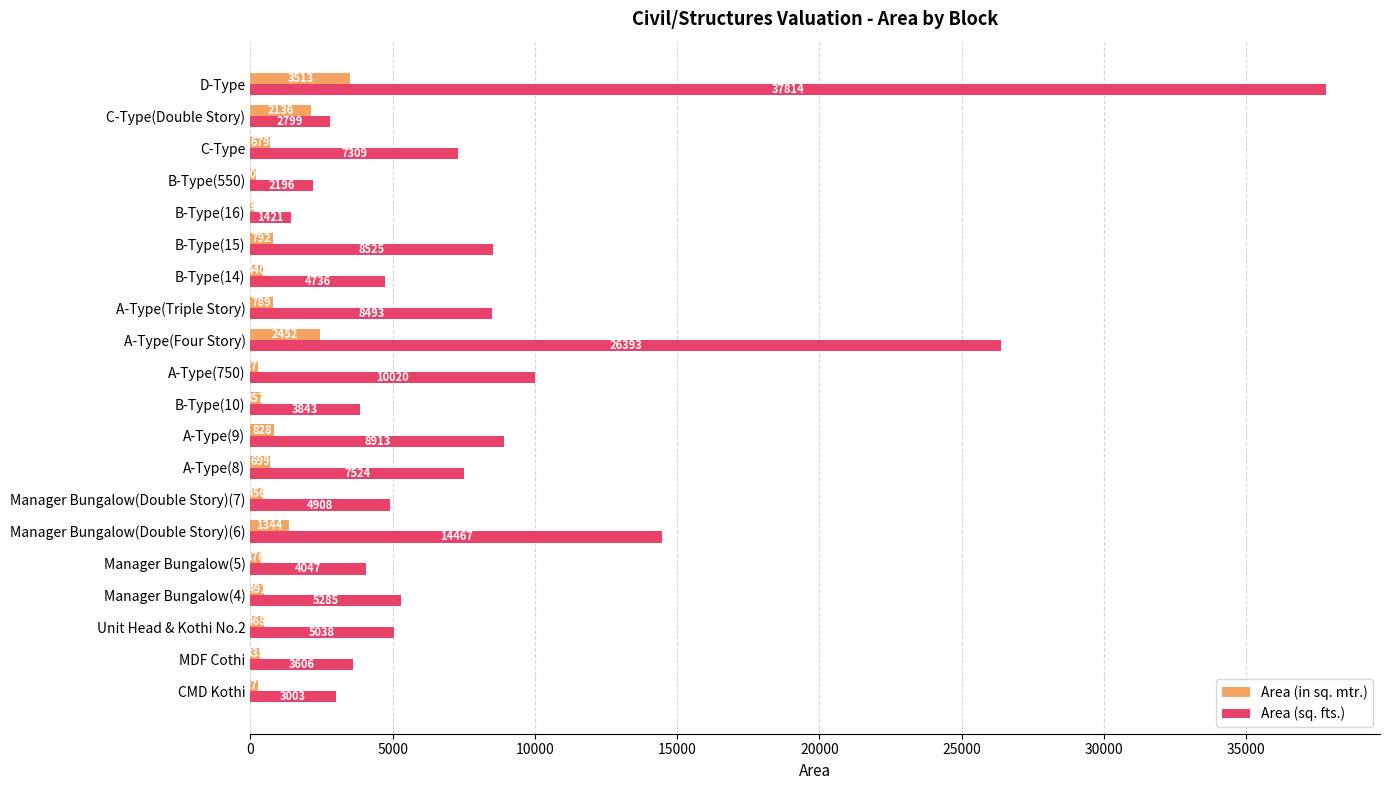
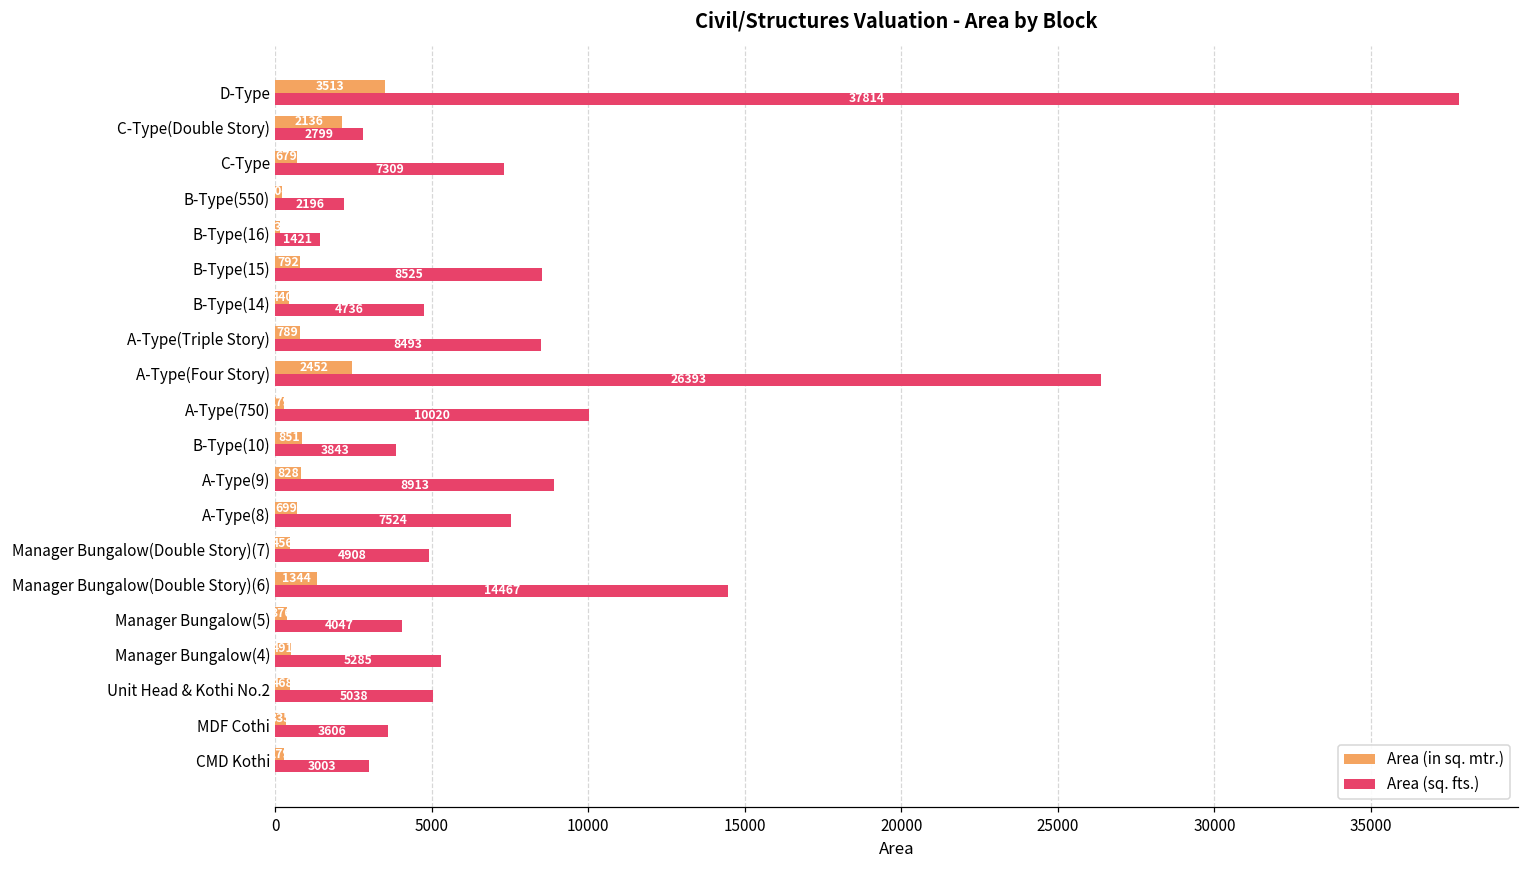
  {
    "Area (in sq. mtr.)": {
      "B-Type(550)": 200,
      "B-Type(16)": 100,
      "B-Type(14)": 400,
      "A-Type(750)": 300,
-     "B-Type(10)": 400,
+     "B-Type(10)": 900,
      "Manager Bungalow(5)": 400,
      "MDF Cothi": 300,
      "CMD Kothi": 300
    },
    "Area (sq. fts.)": {
      "D-Type": 37814,
      "C-Type(Double Story)": 2799,
      "C-Type": 7309,
      "B-Type(550)": 2196,
      "B-Type(16)": 1421,
      "B-Type(15)": 8525,
      "B-Type(14)": 4736,
      "A-Type(Triple Story)": 8493,
      "A-Type(Four Story)": 26393,
      "A-Type(750)": 10020,
      "B-Type(10)": 3843,
      "A-Type(9)": 8913,
      "A-Type(8)": 7524,
      "Manager Bungalow(Double Story)(7)": 4908,
      "Manager Bungalow(Double Story)(6)": 14467,
      "Manager Bungalow(5)": 4047,
      "Manager Bungalow(4)": 5285,
      "Unit Head & Kothi No.2": 5038,
      "MDF Cothi": 3606,
      "CMD Kothi": 3003
    }
  }
